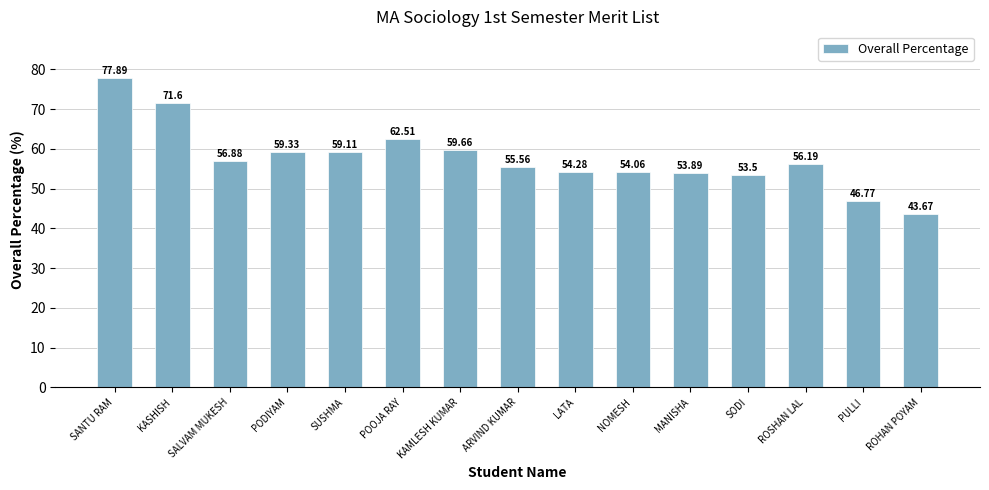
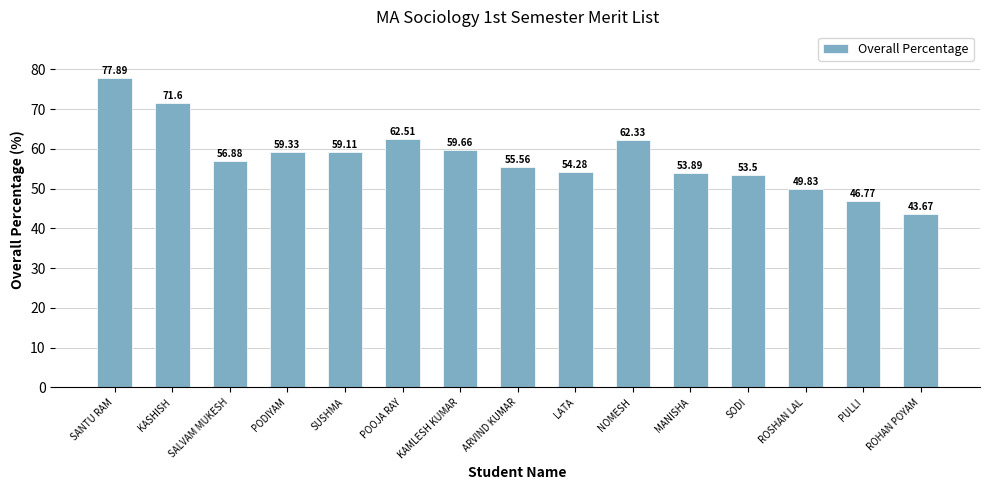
  {
    "SANTU RAM": 77.89,
    "KASHISH": 71.6,
    "SALVAM MUKESH": 56.88,
    "PODIYAM": 59.33,
    "SUSHMA": 59.11,
    "POOJA RAY": 62.51,
    "KAMLESH KUMAR": 59.66,
    "ARVIND KUMAR": 55.56,
    "LATA": 54.28,
-   "NOMESH": 54.06,
+   "NOMESH": 62.33,
    "MANISHA": 53.89,
    "SODI": 53.5,
-   "ROSHAN LAL": 56.19,
+   "ROSHAN LAL": 49.83,
    "PULLI": 46.77,
    "ROHAN POYAM": 43.67
  }
